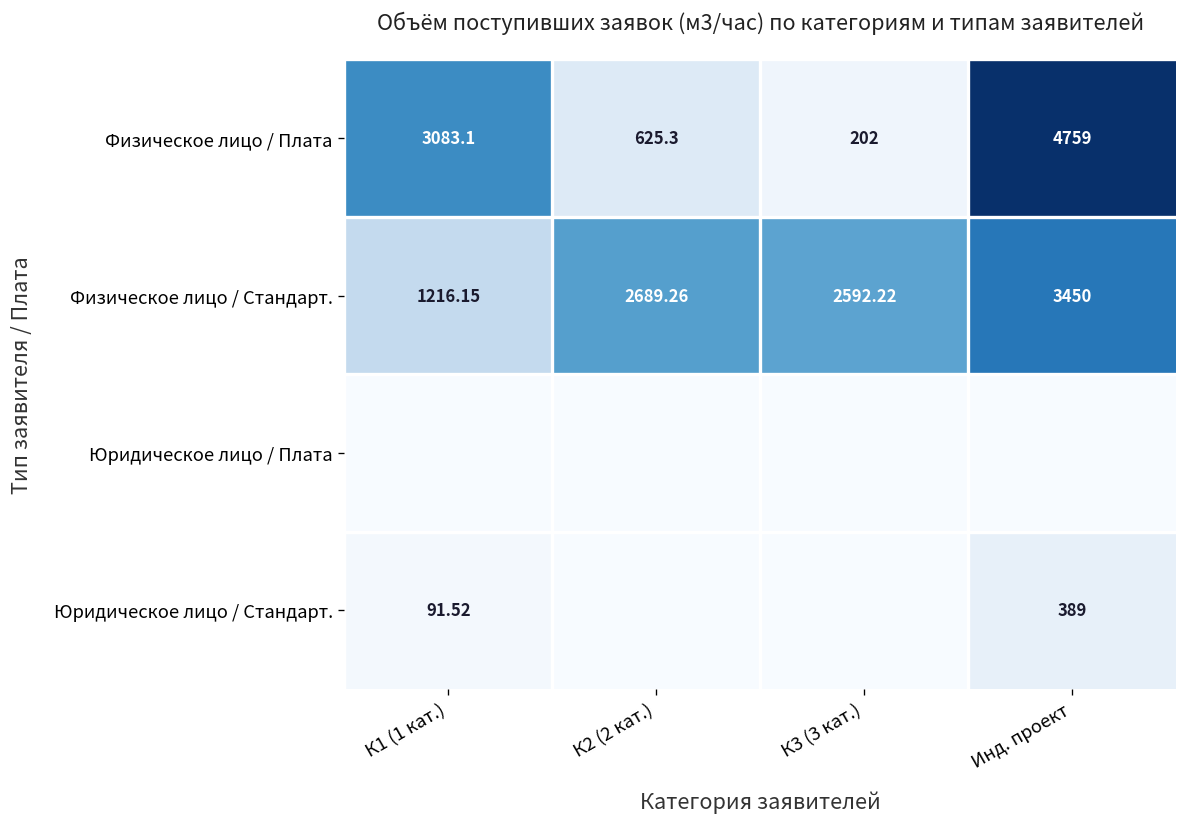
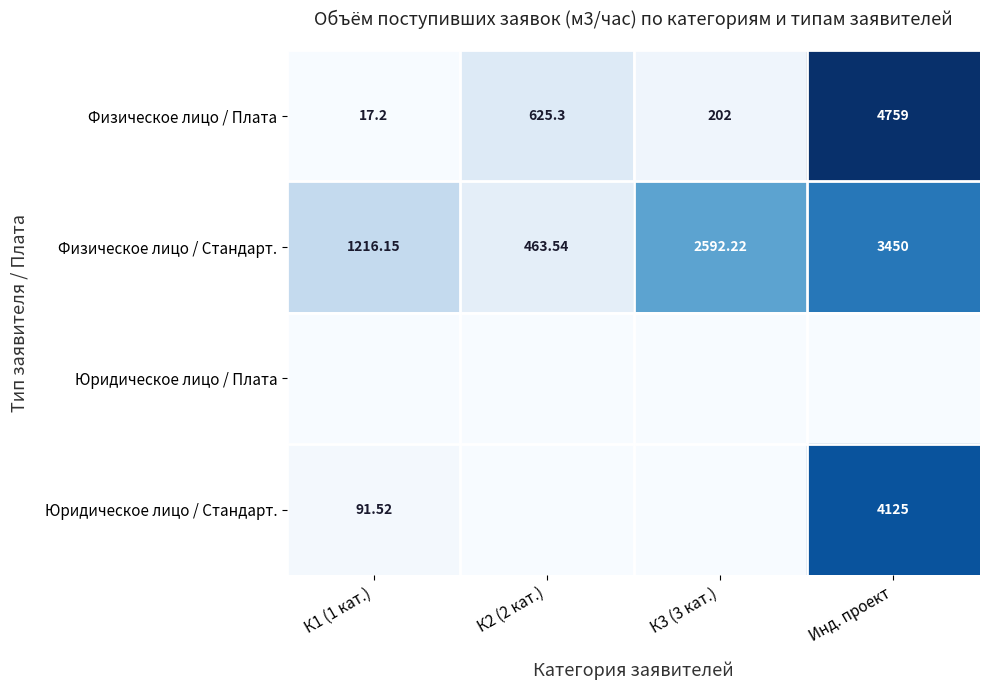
  {
    "Физическое лицо / Плата": {
-     "К1 (1 кат.)": 3083.1,
+     "К1 (1 кат.)": 17.2,
      "К2 (2 кат.)": 625.3,
      "К3 (3 кат.)": 202,
      "Инд. проект": 4759
    },
    "Физическое лицо / Стандарт.": {
      "К1 (1 кат.)": 1216.15,
-     "К2 (2 кат.)": 2689.26,
+     "К2 (2 кат.)": 463.54,
      "К3 (3 кат.)": 2592.22,
      "Инд. проект": 3450
    },
    "Юридическое лицо / Стандарт.": {
      "К1 (1 кат.)": 91.52,
-     "Инд. проект": 389
+     "Инд. проект": 4125
    }
  }
